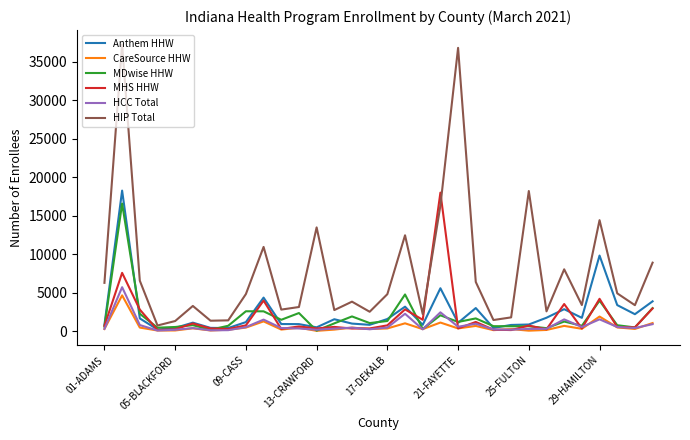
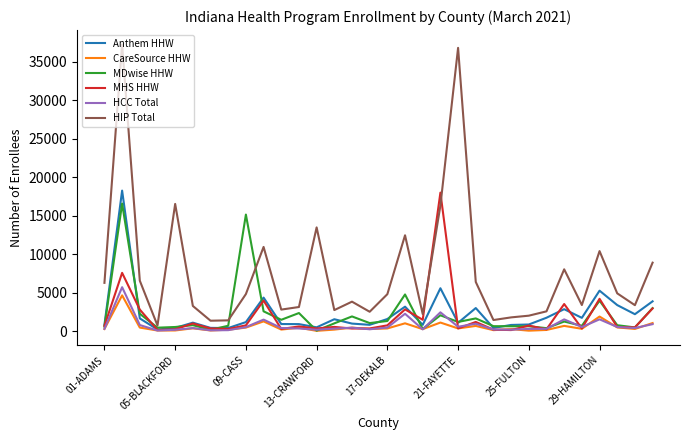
  {
    "Anthem HHW": {
      "09-CASS": 1000,
-     "29-HAMILTON": 10000
+     "29-HAMILTON": 5000
    },
    "CareSource HHW": {
      "29-HAMILTON": 2000
    },
    "MDwise HHW": {
-     "09-CASS": 3000
+     "09-CASS": 15000
    },
    "HCC Total": {
      "29-HAMILTON": 2000
    },
    "HIP Total": {
      "01-ADAMS": 6000,
-     "05-BLACKFORD": 1000,
+     "05-BLACKFORD": 17000,
      "09-CASS": 5000,
      "13-CRAWFORD": 14000,
      "17-DEKALB": 5000,
      "21-FAYETTE": 37000,
-     "25-FULTON": 18000,
-     "29-HAMILTON": 14000
+     "25-FULTON": 2000,
+     "29-HAMILTON": 10000
    }
  }
